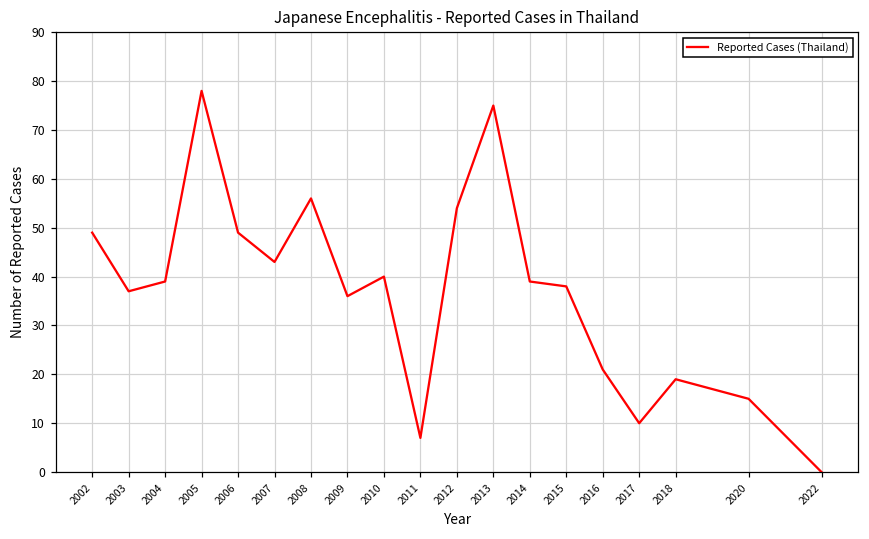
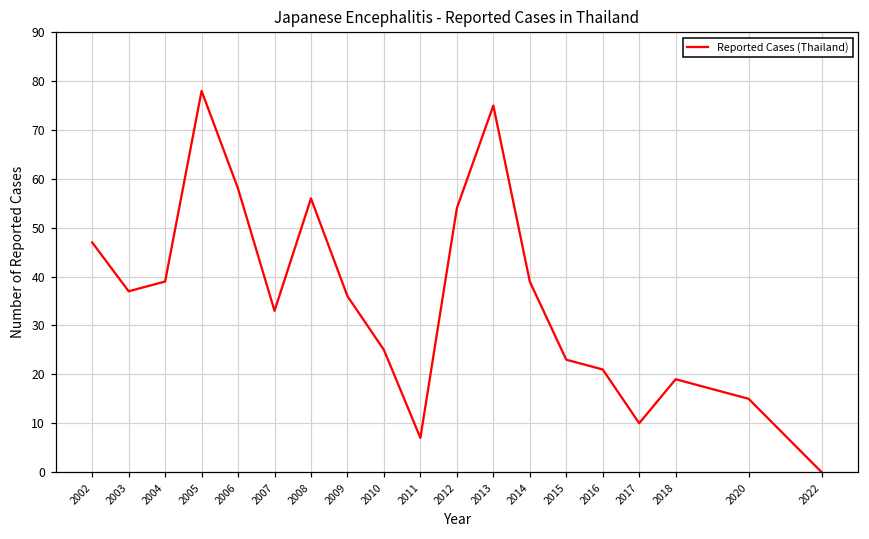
  {
-   "2002": 49,
+   "2002": 47,
    "2003": 37,
    "2004": 39,
    "2005": 78,
-   "2006": 49,
-   "2007": 43,
+   "2006": 58,
+   "2007": 33,
    "2008": 56,
    "2009": 36,
-   "2010": 40,
+   "2010": 25,
    "2011": 7,
    "2012": 54,
    "2013": 75,
    "2014": 39,
-   "2015": 38,
+   "2015": 23,
    "2016": 21,
    "2017": 10,
    "2018": 19,
    "2020": 15,
    "2022": 0
  }
